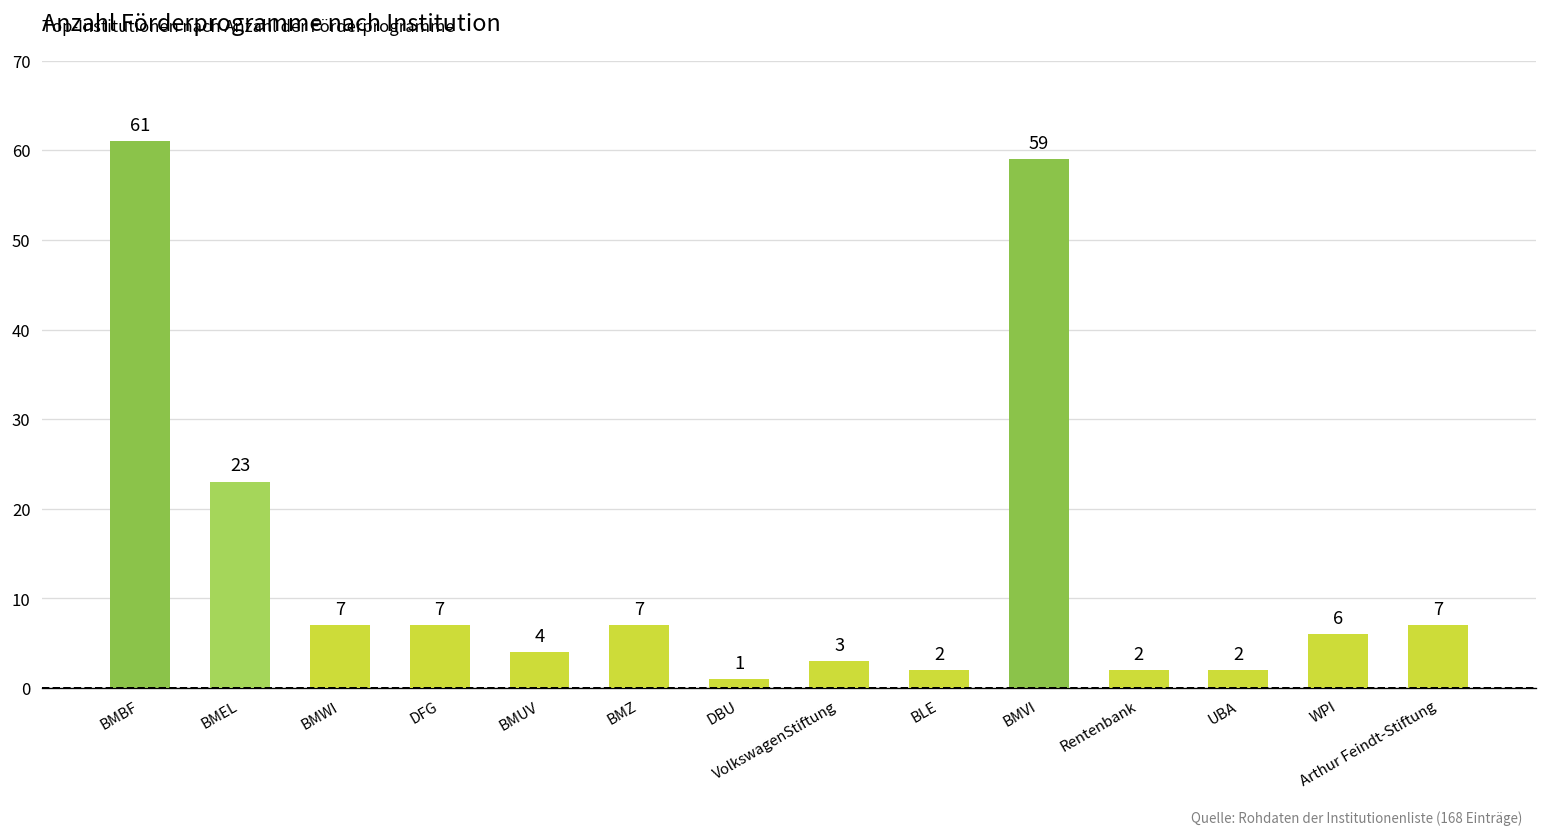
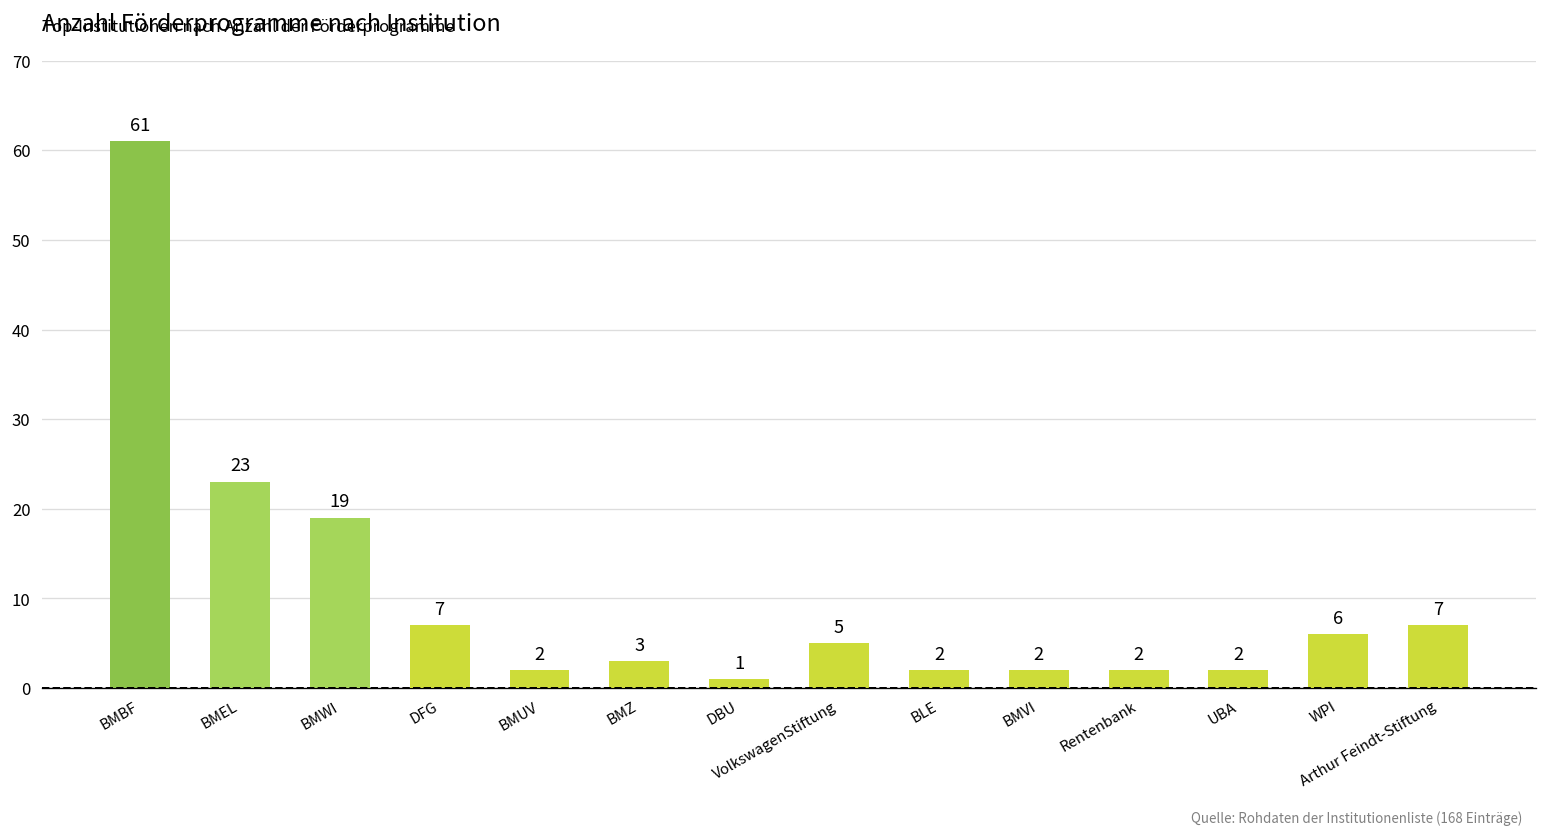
  {
    "BMBF": 61,
    "BMEL": 23,
-   "BMWI": 7,
+   "BMWI": 19,
    "DFG": 7,
-   "BMUV": 4,
-   "BMZ": 7,
+   "BMUV": 2,
+   "BMZ": 3,
    "DBU": 1,
-   "VolkswagenStiftung": 3,
+   "VolkswagenStiftung": 5,
    "BLE": 2,
-   "BMVI": 59,
+   "BMVI": 2,
    "Rentenbank": 2,
    "UBA": 2,
    "WPI": 6,
    "Arthur Feindt-Stiftung": 7
  }
